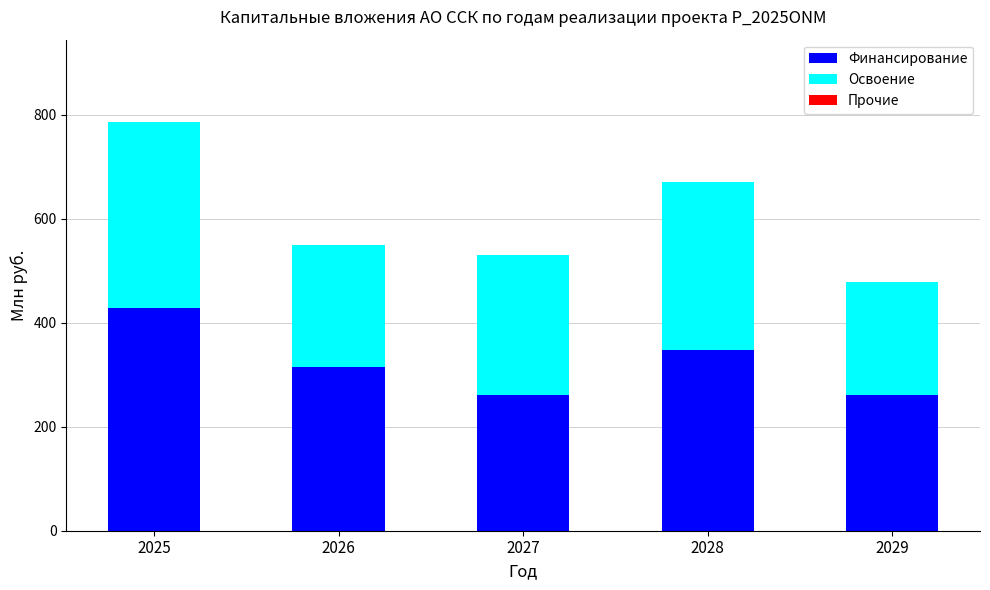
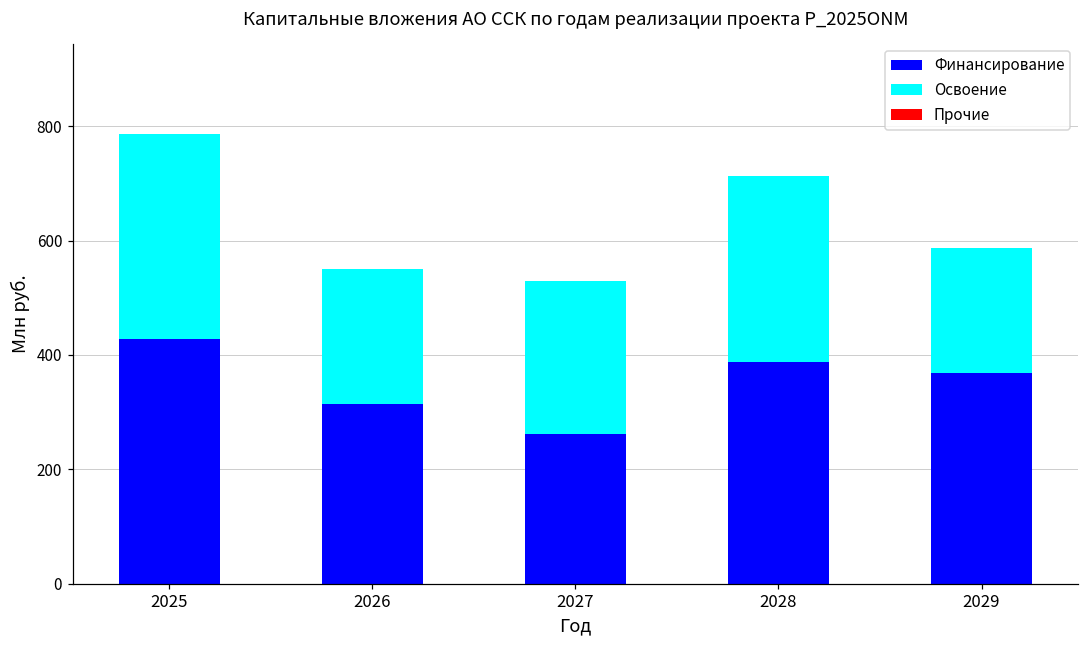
  {
    "Финансирование": {
      "2025": 430,
      "2026": 320,
      "2027": 260,
-     "2028": 350,
-     "2029": 260
+     "2028": 390,
+     "2029": 370
    }
  }
